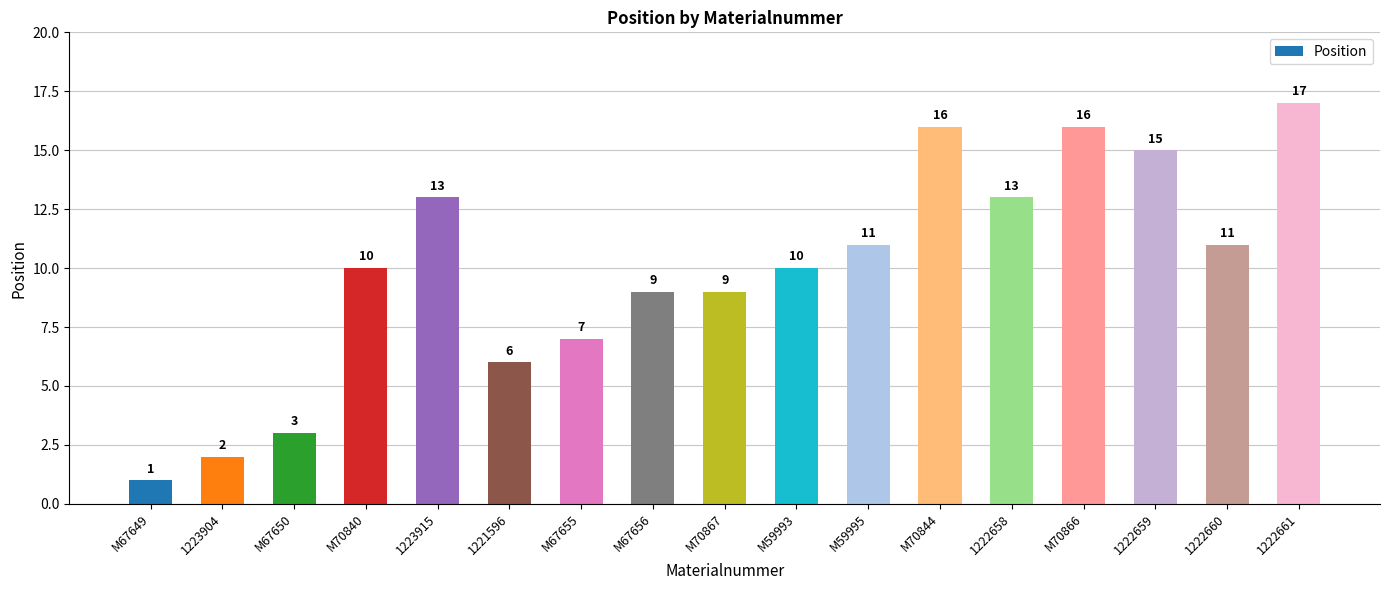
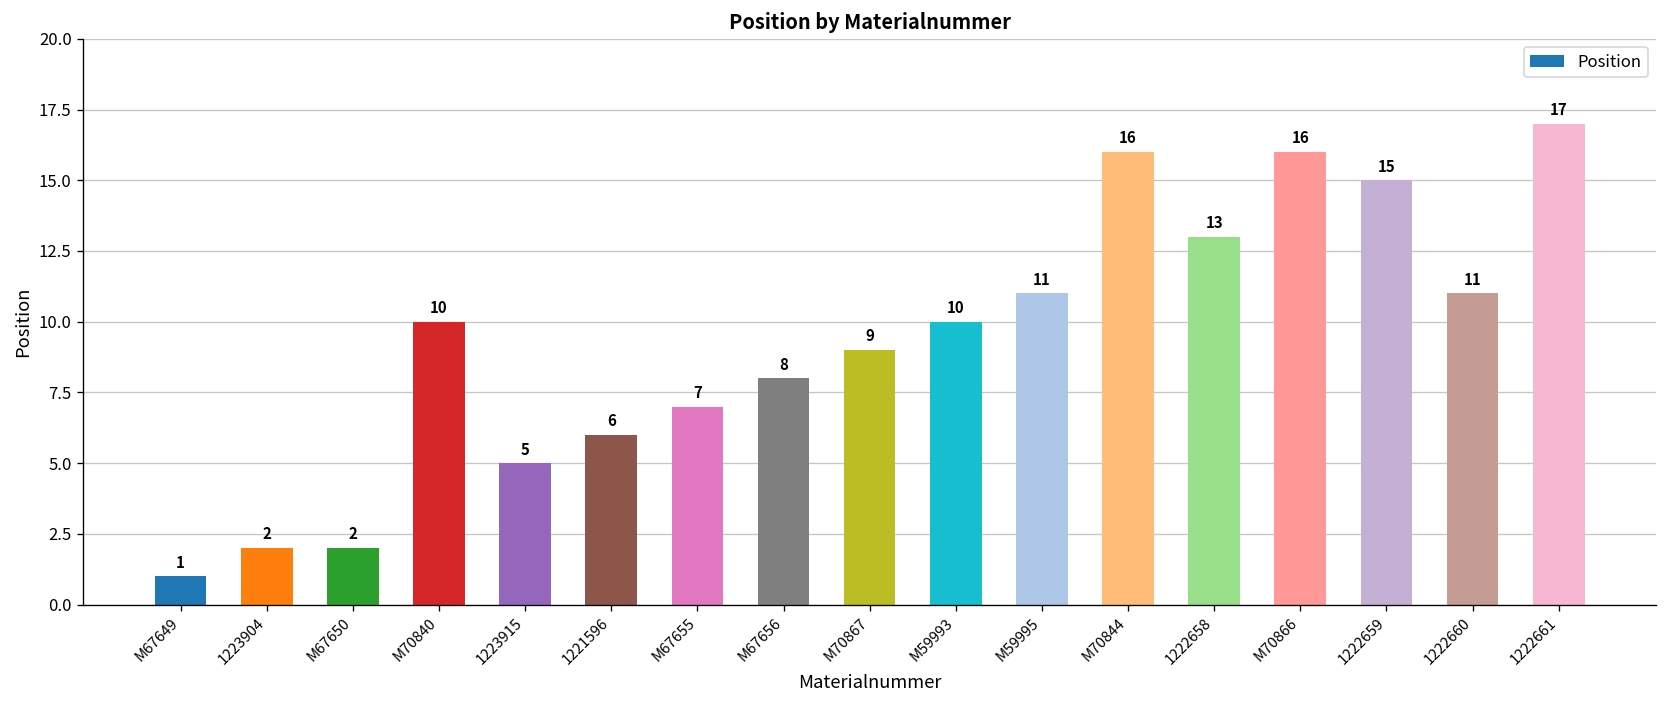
  {
    "M67649": 1,
    "1223904": 2,
-   "M67650": 3,
+   "M67650": 2,
    "M70840": 10,
-   "1223915": 13,
+   "1223915": 5,
    "1221596": 6,
    "M67655": 7,
-   "M67656": 9,
+   "M67656": 8,
    "M70867": 9,
    "M59993": 10,
    "M59995": 11,
    "M70844": 16,
    "1222658": 13,
    "M70866": 16,
    "1222659": 15,
    "1222660": 11,
    "1222661": 17
  }
